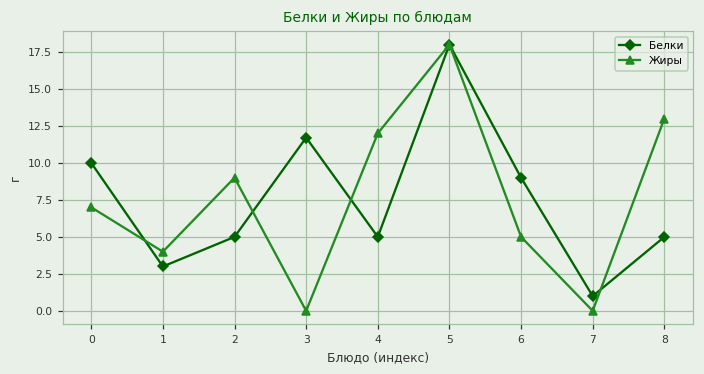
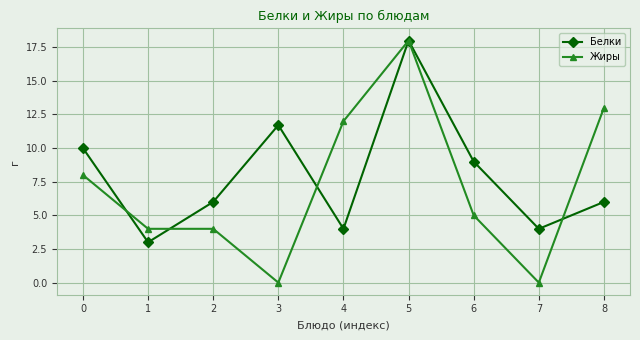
  {
    "Белки": {
      "0": 10,
      "1": 3,
-     "2": 5,
+     "2": 6,
      "3": 11.7,
-     "4": 5,
+     "4": 4,
      "6": 9,
-     "7": 1,
-     "8": 5
+     "7": 4,
+     "8": 6
    },
    "Жиры": {
-     "0": 7,
+     "0": 8,
      "1": 4,
-     "2": 9,
+     "2": 4,
      "3": 0,
      "4": 12,
      "6": 5,
      "7": 0,
      "8": 13
    }
  }
